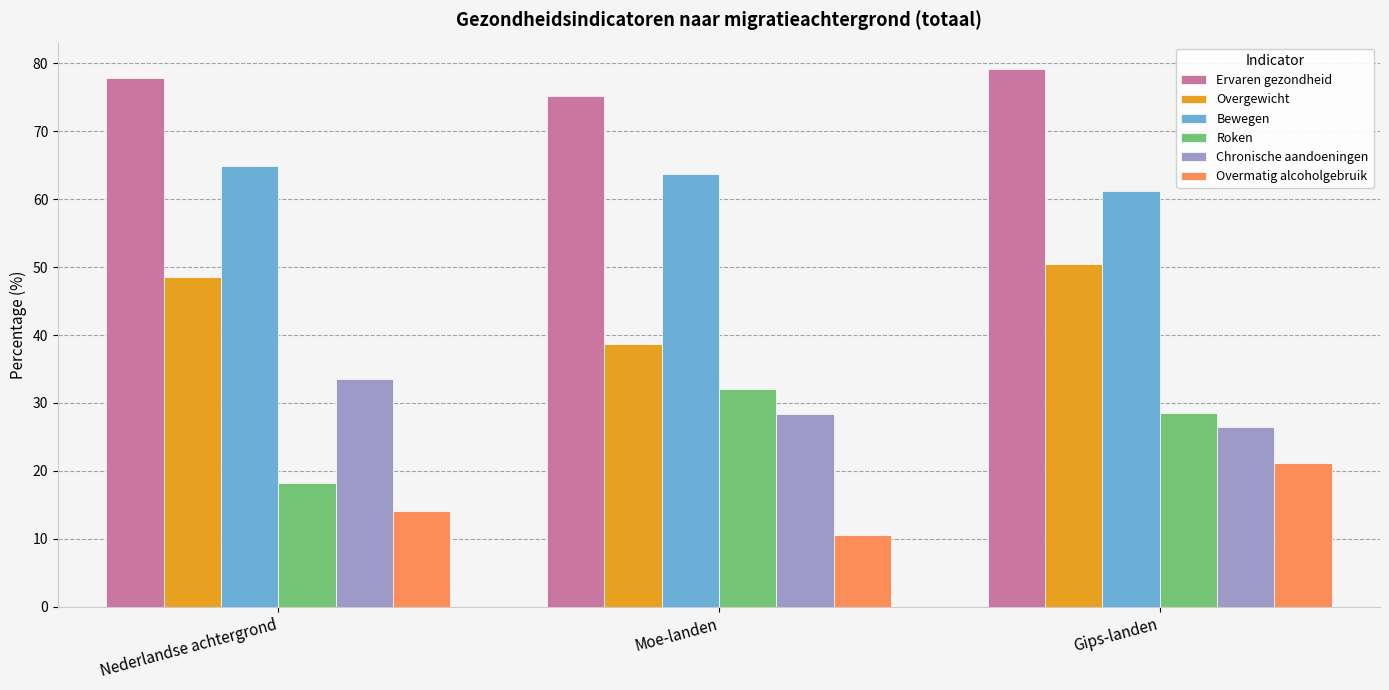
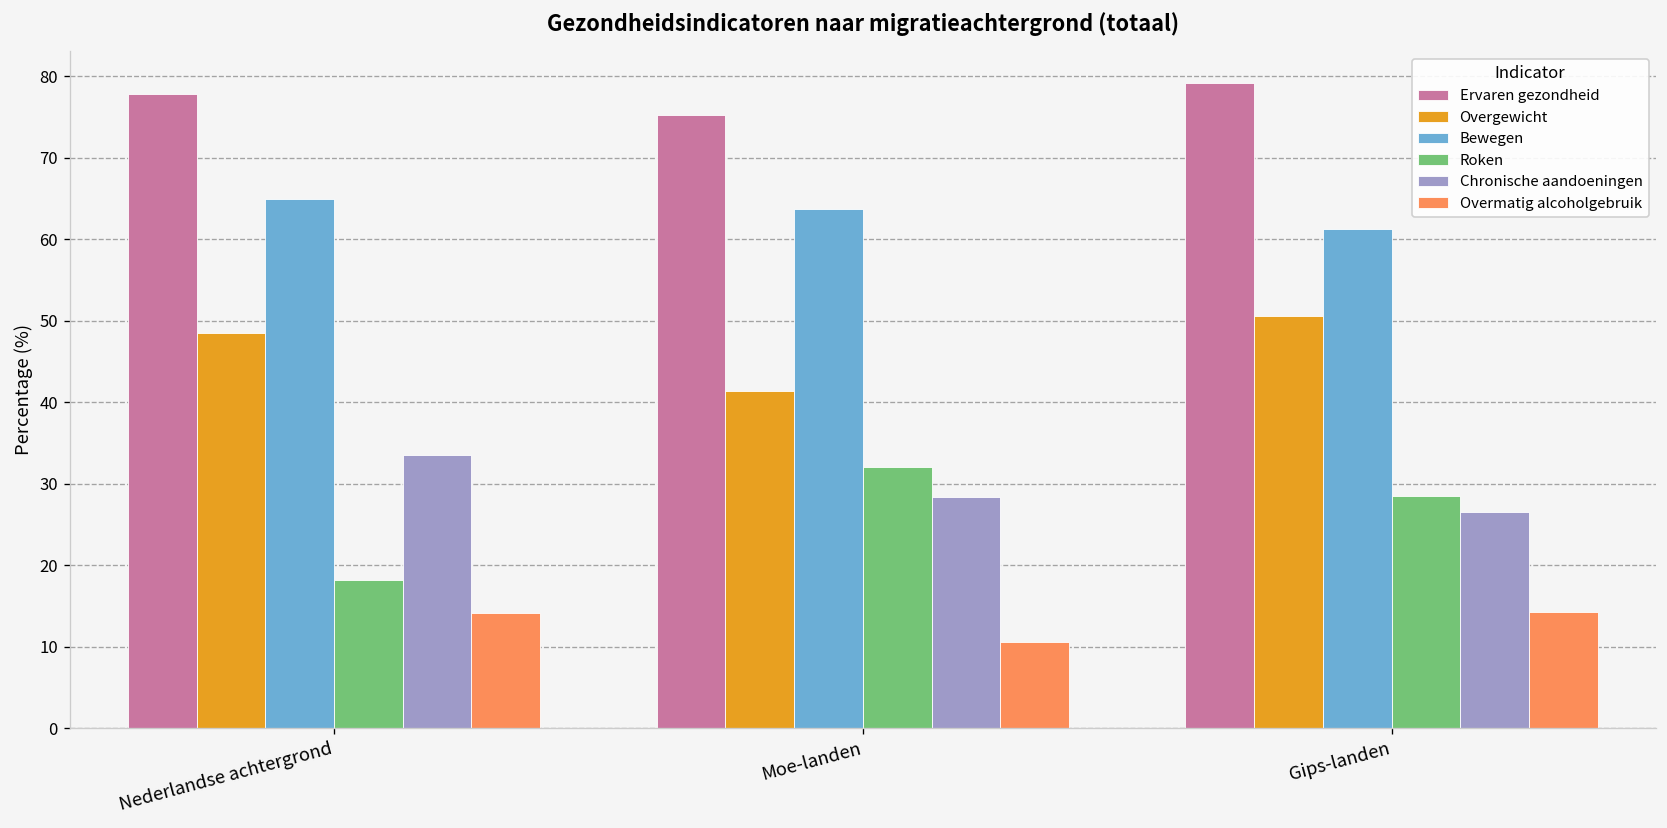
  {
    "Ervaren gezondheid": {
      "Nederlandse achtergrond": 78,
      "Moe-landen": 75,
      "Gips-landen": 79
    },
    "Overgewicht": {
      "Nederlandse achtergrond": 49,
-     "Moe-landen": 39,
+     "Moe-landen": 41,
      "Gips-landen": 51
    },
    "Roken": {
      "Nederlandse achtergrond": 18,
      "Moe-landen": 32,
      "Gips-landen": 29
    },
    "Overmatig alcoholgebruik": {
      "Nederlandse achtergrond": 14,
      "Moe-landen": 11,
-     "Gips-landen": 21
+     "Gips-landen": 14
    }
  }
